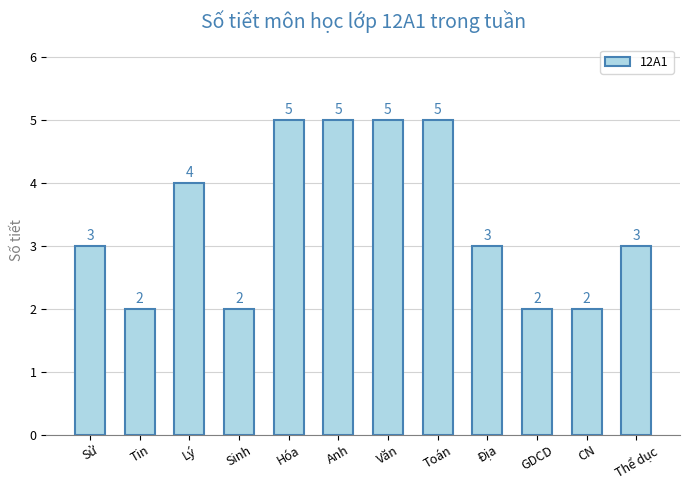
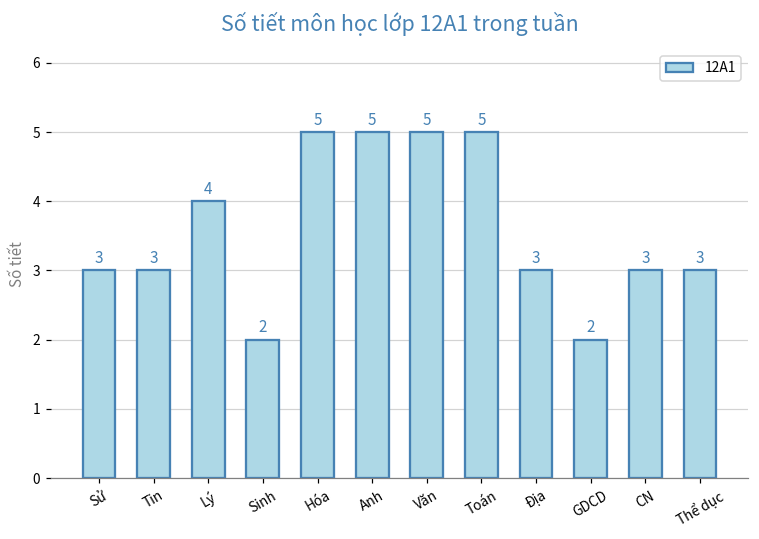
  {
    "Sử": 3,
-   "Tin": 2,
+   "Tin": 3,
    "Lý": 4,
    "Sinh": 2,
    "Hóa": 5,
    "Anh": 5,
    "Văn": 5,
    "Toán": 5,
    "Địa": 3,
    "GDCD": 2,
-   "CN": 2,
+   "CN": 3,
    "Thể dục": 3
  }
